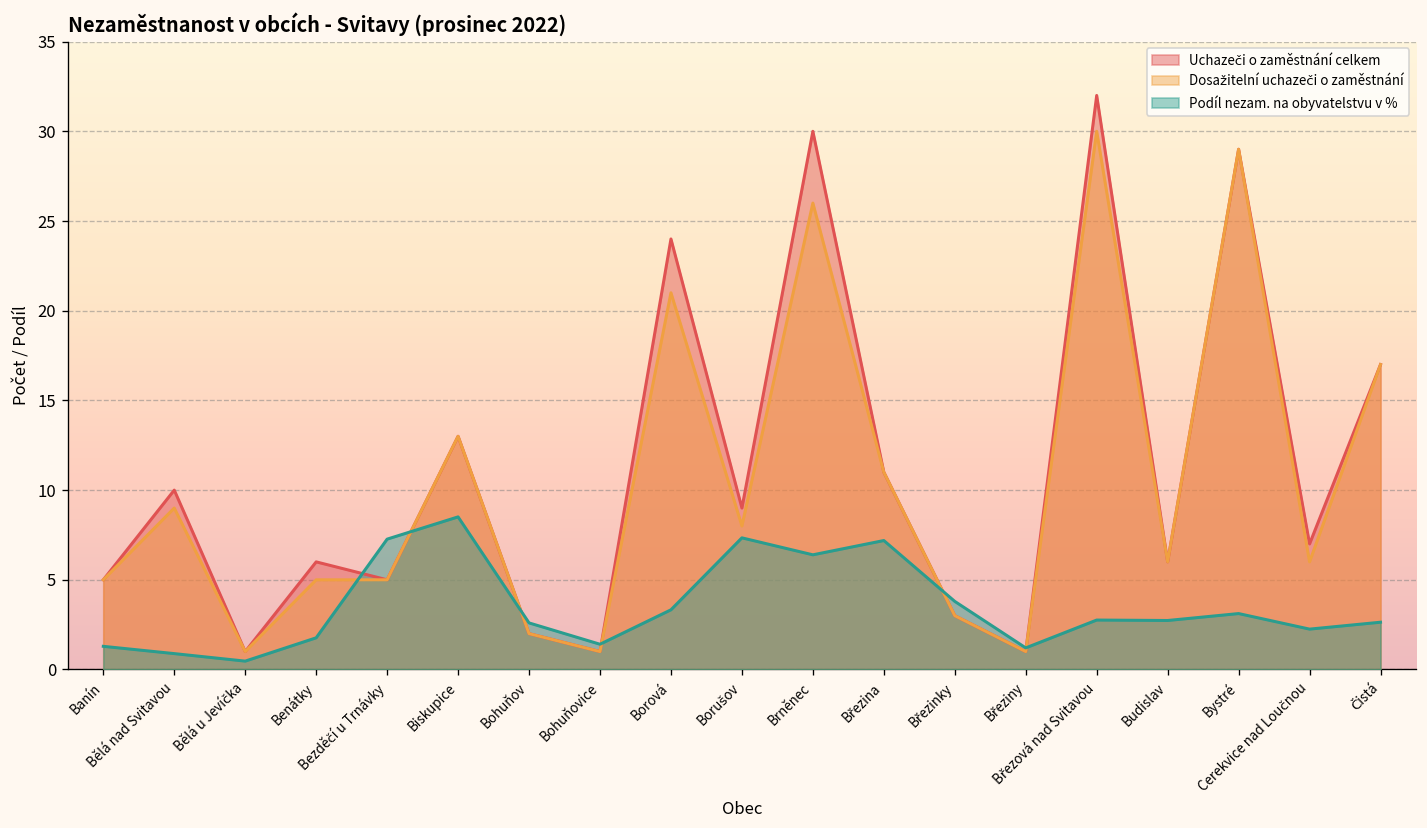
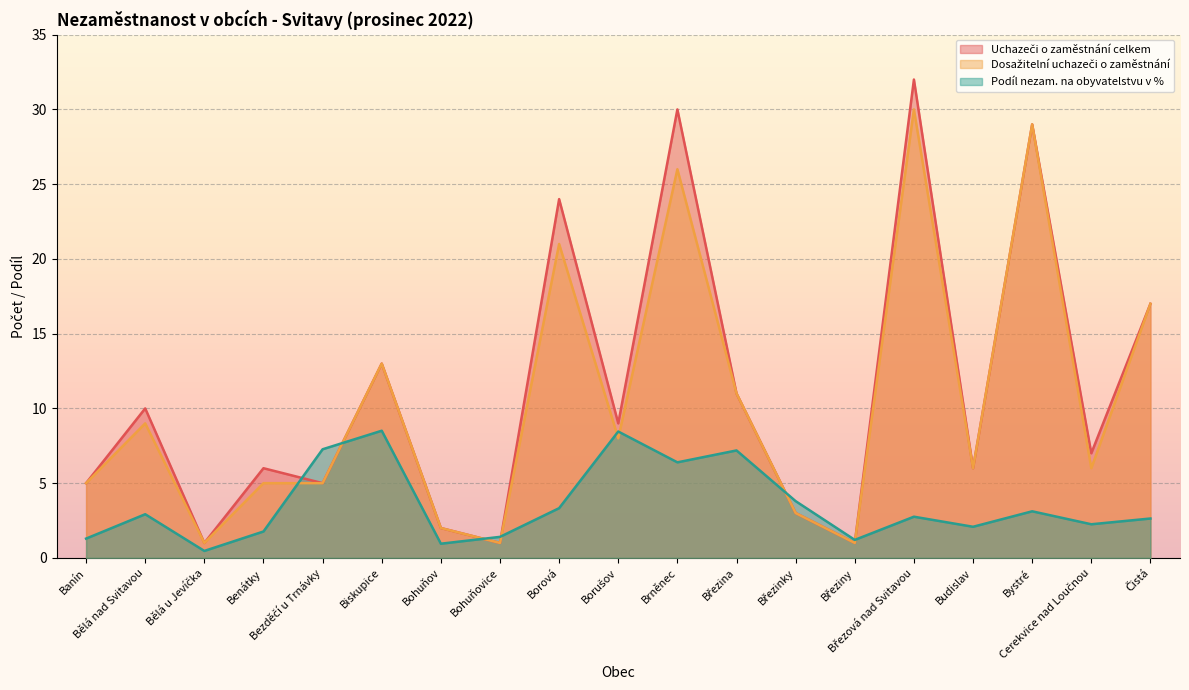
  {
    "Podíl nezam. na obyvatelstvu v %": {
      "Banín": 1.3,
-     "Bělá nad Svitavou": 0.9,
+     "Bělá nad Svitavou": 2.9,
      "Bělá u Jevíčka": 0.5,
      "Benátky": 1.8,
      "Bezděčí u Trnávky": 7.3,
      "Biskupice": 8.5,
-     "Bohuňov": 2.6,
+     "Bohuňov": 1.0,
      "Bohuňovice": 1.4,
      "Borová": 3.3,
-     "Borušov": 7.3,
+     "Borušov": 8.5,
      "Brněnec": 6.4,
      "Březina": 7.2,
      "Březinky": 3.8,
      "Březiny": 1.2,
      "Březová nad Svitavou": 2.8,
-     "Budislav": 2.7,
+     "Budislav": 2.1,
      "Bystré": 3.1,
      "Cerekvice nad Loučnou": 2.3,
      "Čistá": 2.6
    }
  }
